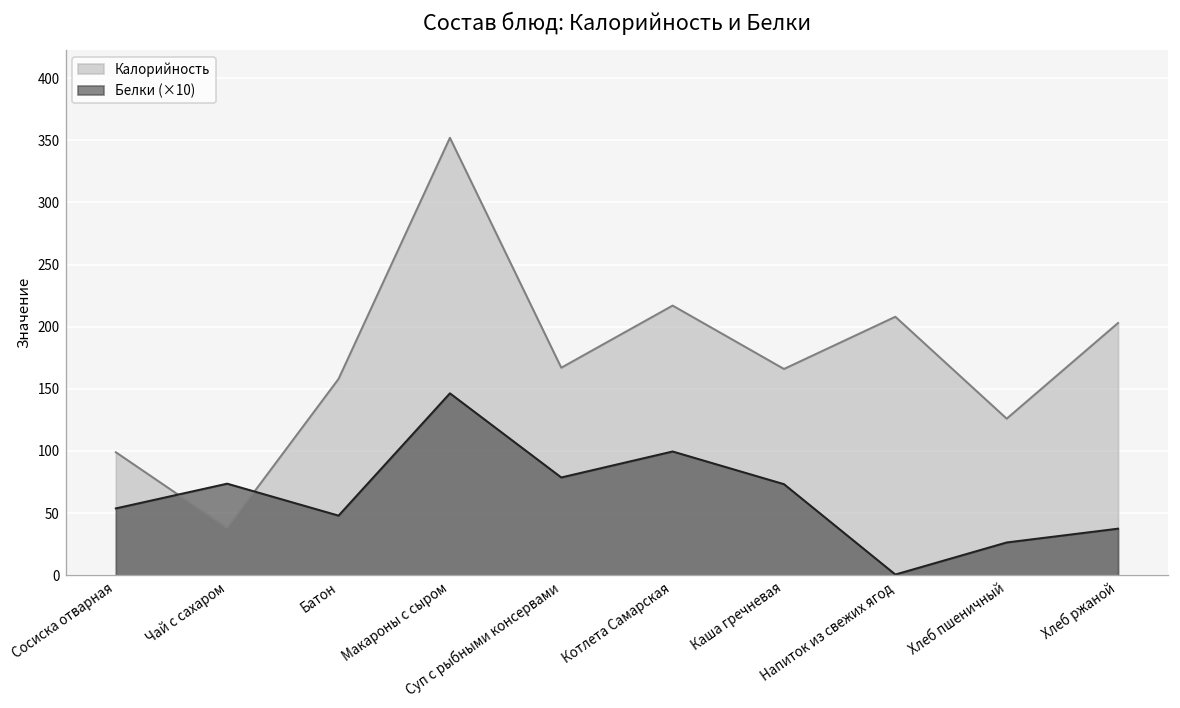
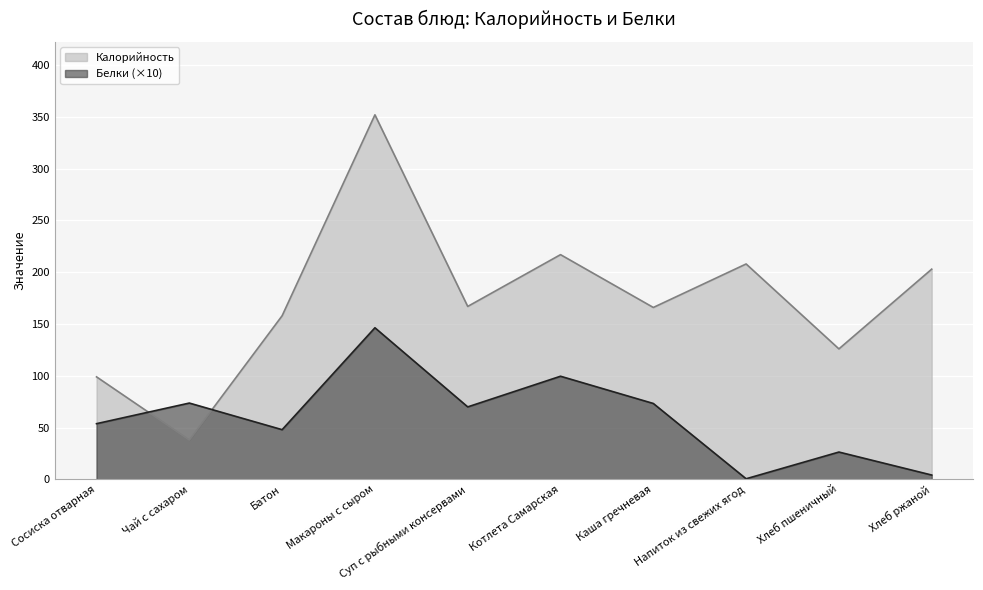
  {
    "Калорийность": {
      "Сосиска отварная": 99,
      "Чай с сахаром": 38,
      "Батон": 158,
      "Макароны с сыром": 352,
      "Суп с рыбными консервами": 167,
      "Котлета Самарская": 217,
      "Каша гречневая": 166,
      "Напиток из свежих ягод": 208,
      "Хлеб пшеничный": 126,
      "Хлеб ржаной": 203
    },
    "Белки (×10)": {
      "Сосиска отварная": 54,
      "Чай с сахаром": 74,
      "Батон": 48,
      "Макароны с сыром": 146,
-     "Суп с рыбными консервами": 79,
+     "Суп с рыбными консервами": 70,
      "Котлета Самарская": 100,
      "Каша гречневая": 73,
      "Напиток из свежих ягод": 1,
      "Хлеб пшеничный": 26,
-     "Хлеб ржаной": 38
+     "Хлеб ржаной": 4
    }
  }
